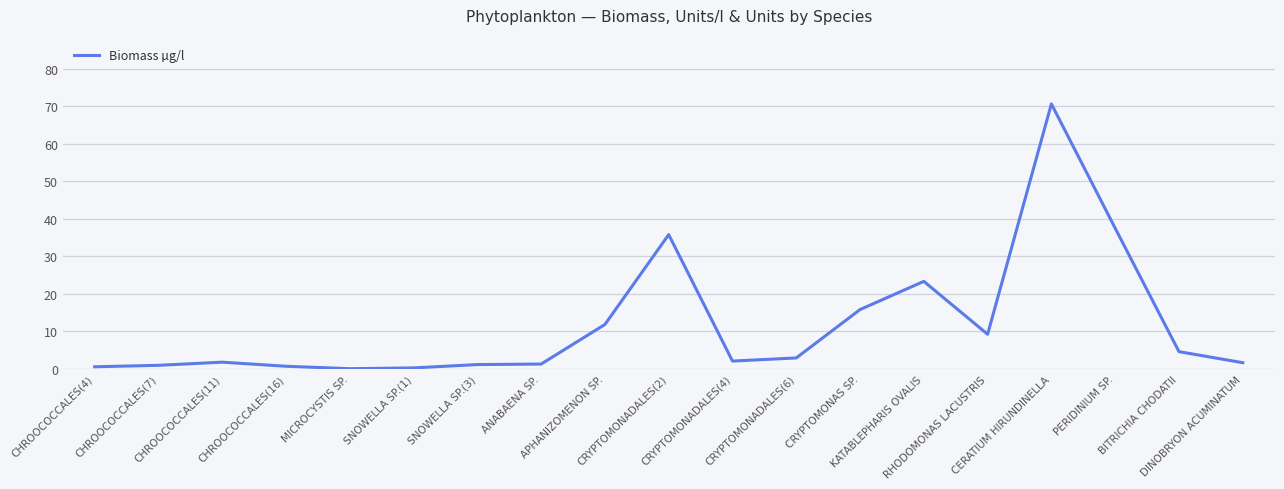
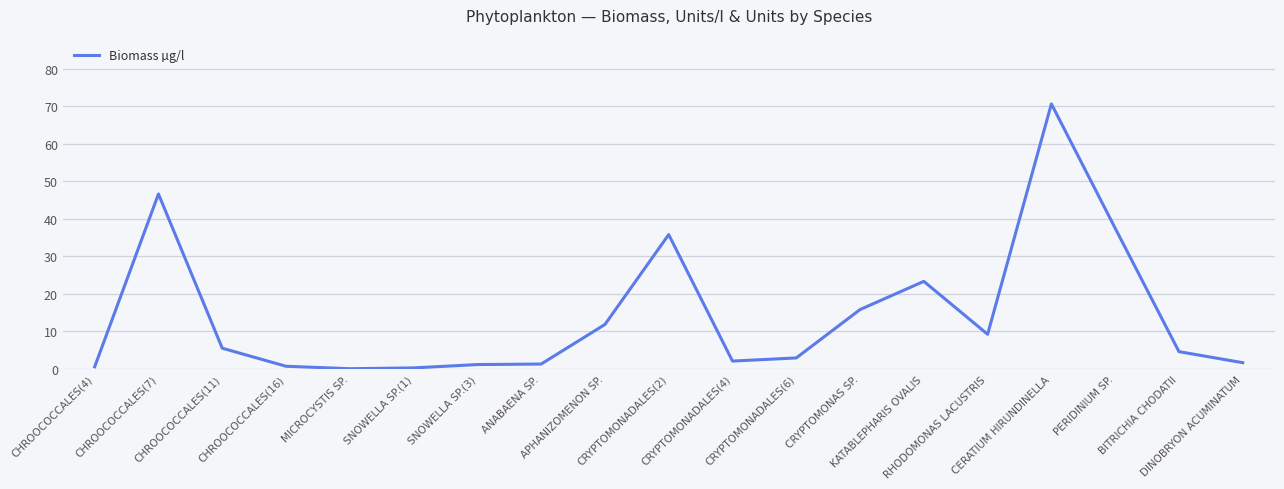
  {
    "CHROOCOCCALES(4)": 1,
-   "CHROOCOCCALES(7)": 1,
-   "CHROOCOCCALES(11)": 2,
+   "CHROOCOCCALES(7)": 47,
+   "CHROOCOCCALES(11)": 6,
    "CHROOCOCCALES(16)": 1,
    "MICROCYSTIS SP.": 0,
    "SNOWELLA SP.(1)": 0,
    "SNOWELLA SP.(3)": 1,
    "ANABAENA SP.": 1,
    "APHANIZOMENON SP.": 12,
    "CRYPTOMONADALES(2)": 36,
    "CRYPTOMONADALES(4)": 2,
    "CRYPTOMONADALES(6)": 3,
    "CRYPTOMONAS SP.": 16,
    "KATABLEPHARIS OVALIS": 23,
    "RHODOMONAS LACUSTRIS": 9,
    "CERATIUM HIRUNDINELLA": 71,
    "PERIDINIUM SP.": 38,
    "BITRICHIA CHODATII": 5,
    "DINOBRYON ACUMINATUM": 2
  }
